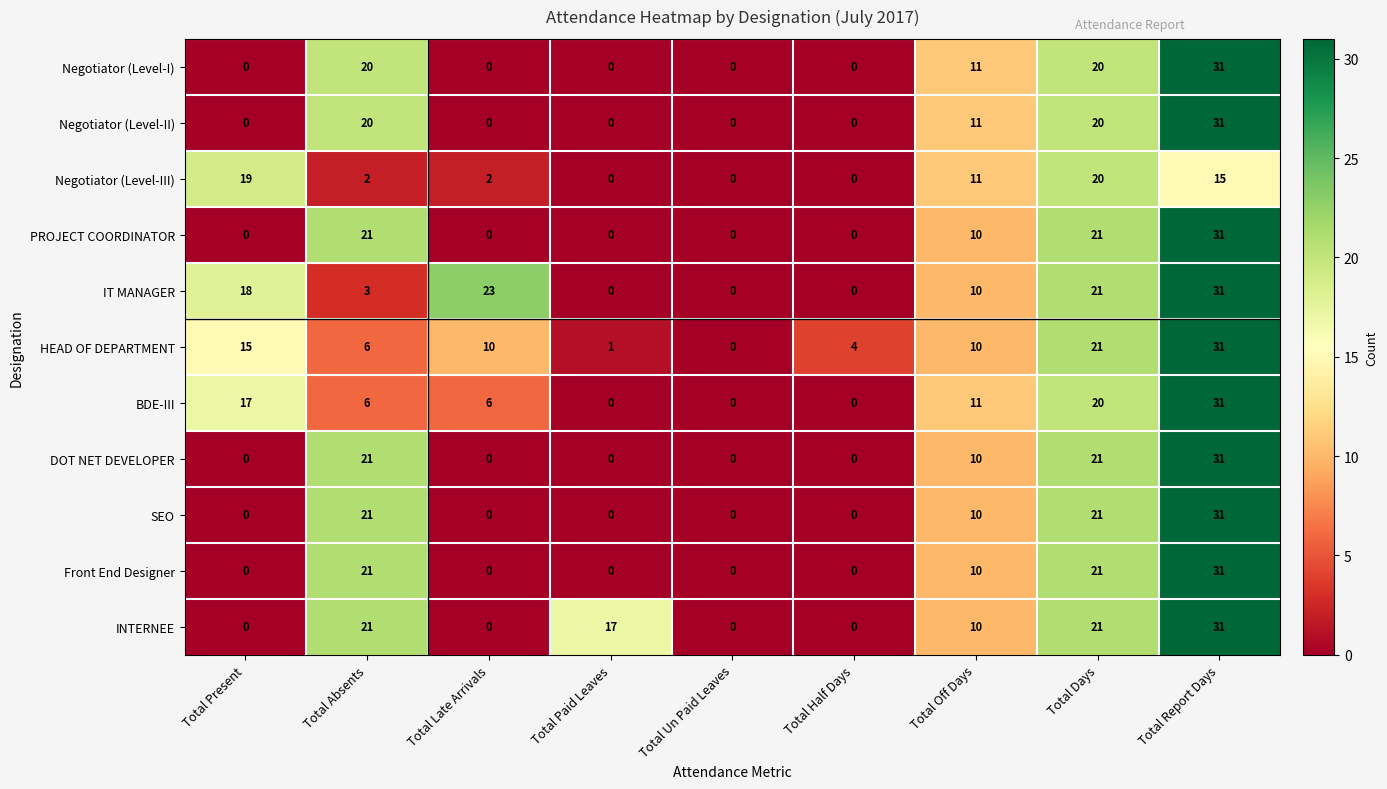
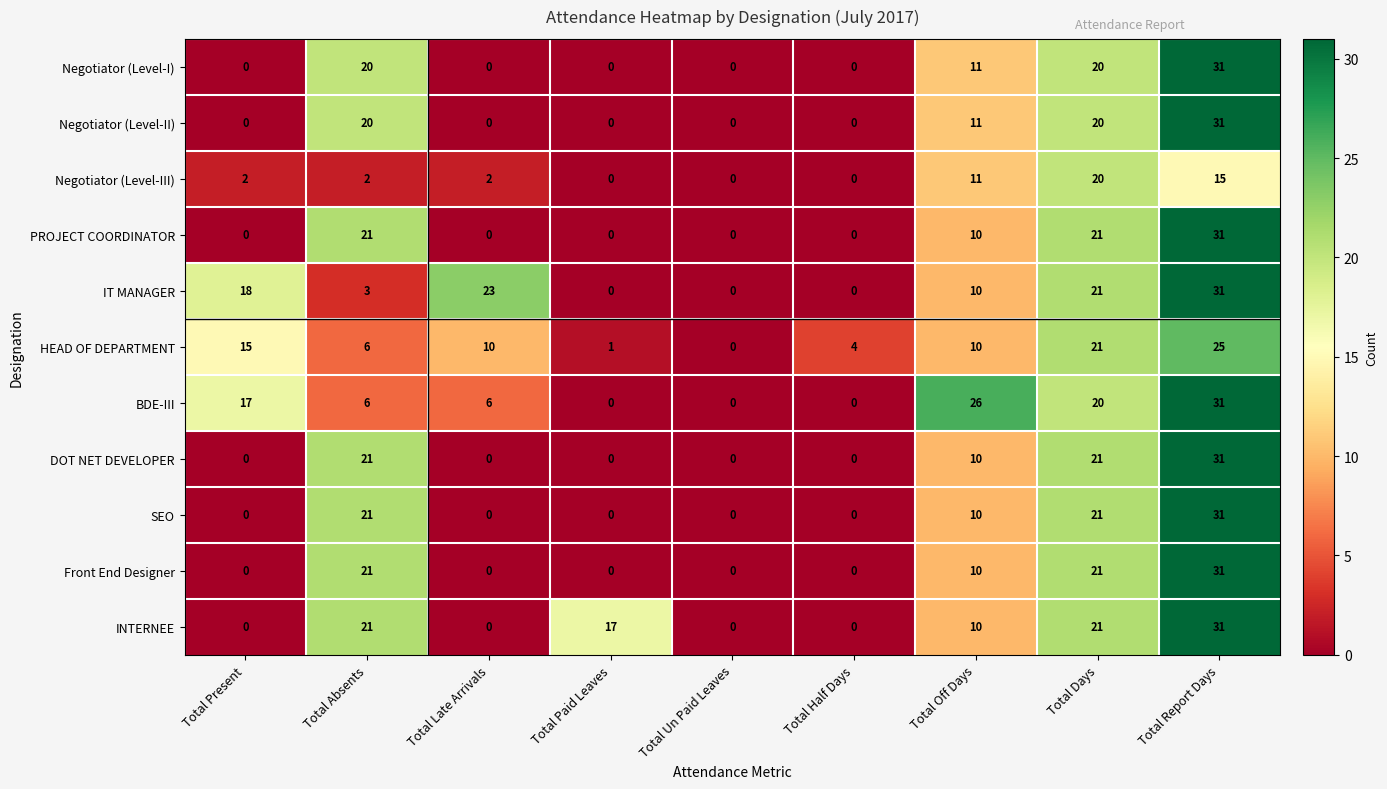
  {
    "Negotiator (Level-I)": {
      "Total Present": 0,
      "Total Absents": 20,
      "Total Late Arrivals": 0,
      "Total Paid Leaves": 0,
      "Total Un Paid Leaves": 0,
      "Total Half Days": 0,
      "Total Off Days": 11,
      "Total Days": 20,
      "Total Report Days": 31
    },
    "Negotiator (Level-II)": {
      "Total Present": 0,
      "Total Absents": 20,
      "Total Late Arrivals": 0,
      "Total Paid Leaves": 0,
      "Total Un Paid Leaves": 0,
      "Total Half Days": 0,
      "Total Off Days": 11,
      "Total Days": 20,
      "Total Report Days": 31
    },
    "Negotiator (Level-III)": {
-     "Total Present": 19,
+     "Total Present": 2,
      "Total Absents": 2,
      "Total Late Arrivals": 2,
      "Total Paid Leaves": 0,
      "Total Un Paid Leaves": 0,
      "Total Half Days": 0,
      "Total Off Days": 11,
      "Total Days": 20,
      "Total Report Days": 15
    },
    "PROJECT COORDINATOR": {
      "Total Present": 0,
      "Total Absents": 21,
      "Total Late Arrivals": 0,
      "Total Paid Leaves": 0,
      "Total Un Paid Leaves": 0,
      "Total Half Days": 0,
      "Total Off Days": 10,
      "Total Days": 21,
      "Total Report Days": 31
    },
    "IT MANAGER": {
      "Total Present": 18,
      "Total Absents": 3,
      "Total Late Arrivals": 23,
      "Total Paid Leaves": 0,
      "Total Un Paid Leaves": 0,
      "Total Half Days": 0,
      "Total Off Days": 10,
      "Total Days": 21,
      "Total Report Days": 31
    },
    "HEAD OF DEPARTMENT": {
      "Total Present": 15,
      "Total Absents": 6,
      "Total Late Arrivals": 10,
      "Total Paid Leaves": 1,
      "Total Un Paid Leaves": 0,
      "Total Half Days": 4,
      "Total Off Days": 10,
      "Total Days": 21,
-     "Total Report Days": 31
+     "Total Report Days": 25
    },
    "BDE-III": {
      "Total Present": 17,
      "Total Absents": 6,
      "Total Late Arrivals": 6,
      "Total Paid Leaves": 0,
      "Total Un Paid Leaves": 0,
      "Total Half Days": 0,
-     "Total Off Days": 11,
+     "Total Off Days": 26,
      "Total Days": 20,
      "Total Report Days": 31
    },
    "DOT NET DEVELOPER": {
      "Total Present": 0,
      "Total Absents": 21,
      "Total Late Arrivals": 0,
      "Total Paid Leaves": 0,
      "Total Un Paid Leaves": 0,
      "Total Half Days": 0,
      "Total Off Days": 10,
      "Total Days": 21,
      "Total Report Days": 31
    },
    "SEO": {
      "Total Present": 0,
      "Total Absents": 21,
      "Total Late Arrivals": 0,
      "Total Paid Leaves": 0,
      "Total Un Paid Leaves": 0,
      "Total Half Days": 0,
      "Total Off Days": 10,
      "Total Days": 21,
      "Total Report Days": 31
    },
    "Front End Designer": {
      "Total Present": 0,
      "Total Absents": 21,
      "Total Late Arrivals": 0,
      "Total Paid Leaves": 0,
      "Total Un Paid Leaves": 0,
      "Total Half Days": 0,
      "Total Off Days": 10,
      "Total Days": 21,
      "Total Report Days": 31
    },
    "INTERNEE": {
      "Total Present": 0,
      "Total Absents": 21,
      "Total Late Arrivals": 0,
      "Total Paid Leaves": 17,
      "Total Un Paid Leaves": 0,
      "Total Half Days": 0,
      "Total Off Days": 10,
      "Total Days": 21,
      "Total Report Days": 31
    }
  }
